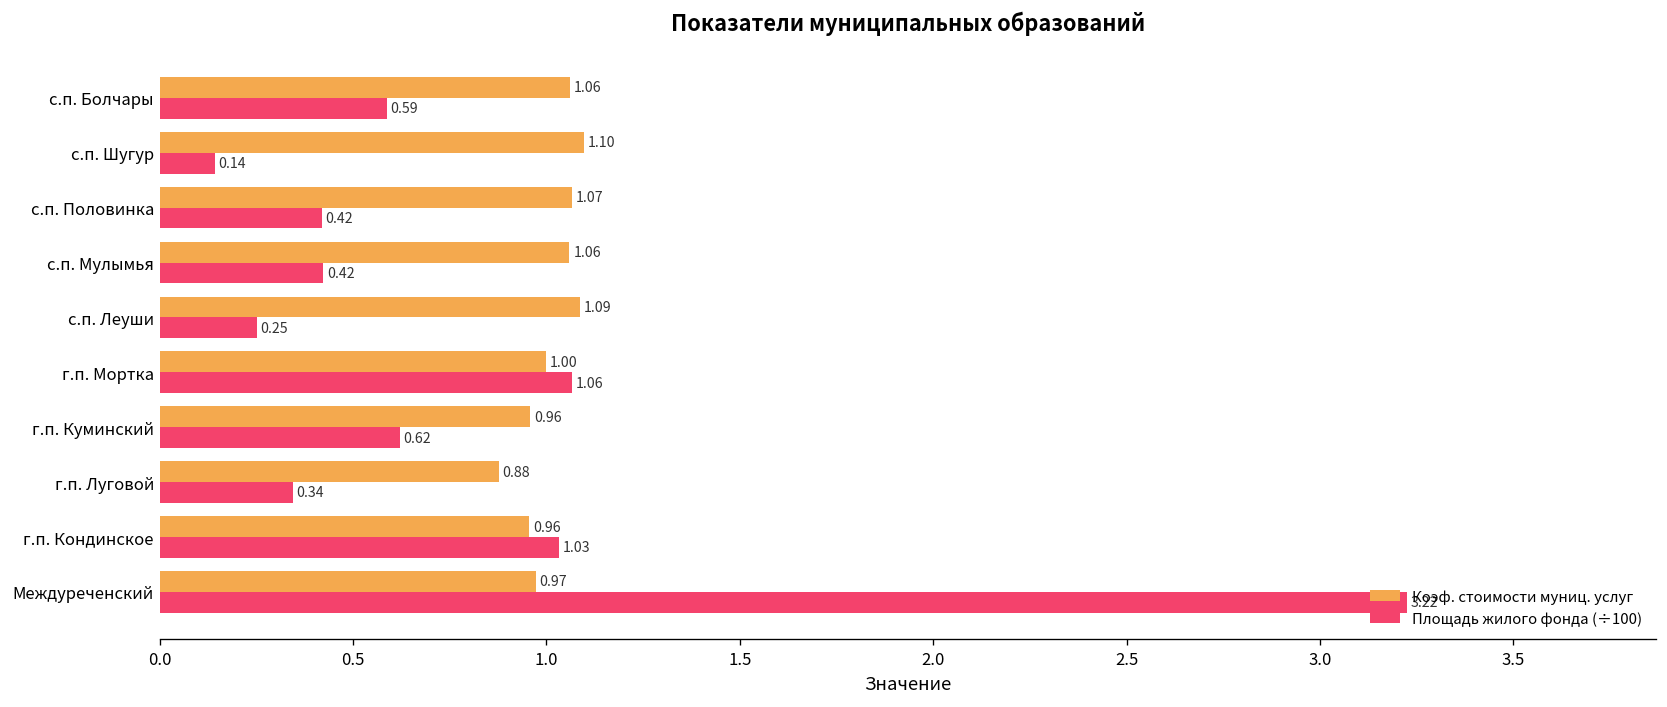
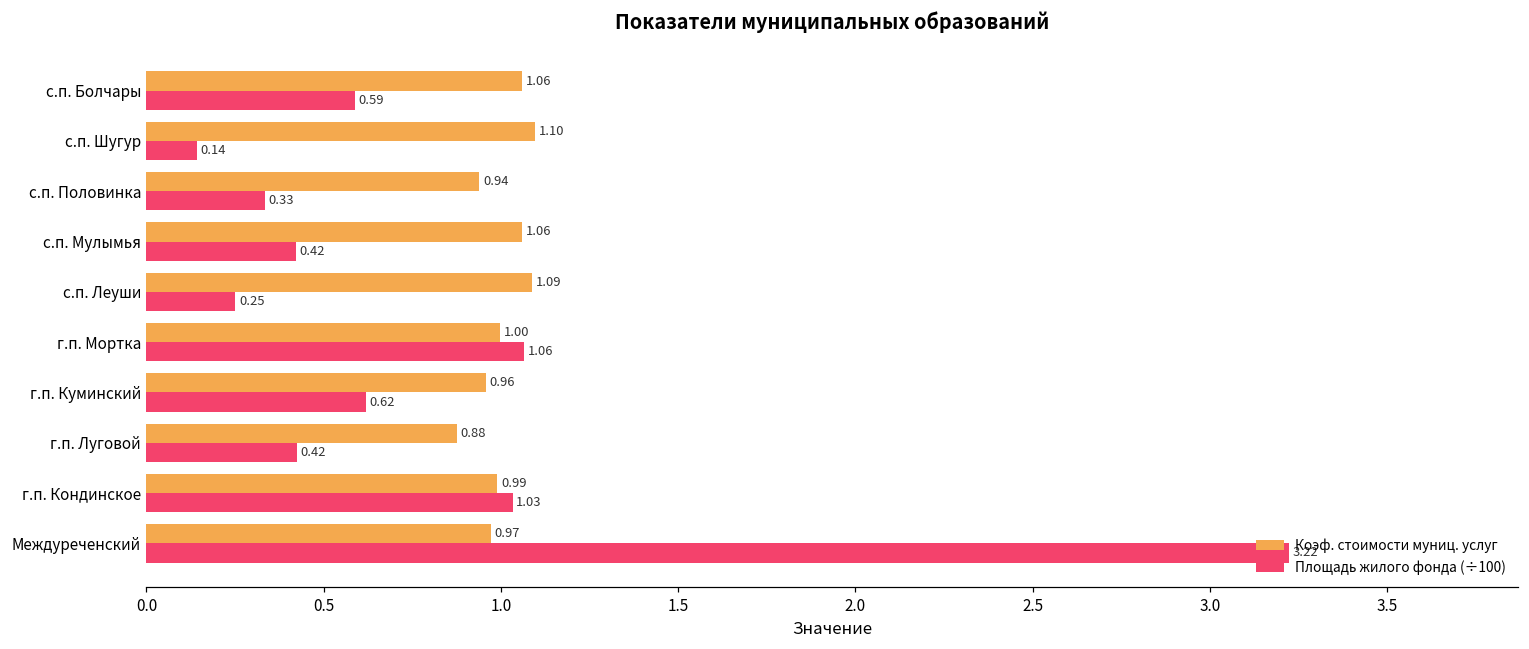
  {
    "Коэф. стоимости муниц. услуг": {
      "с.п. Болчары": 1.06,
      "с.п. Шугур": 1.10,
-     "с.п. Половинка": 1.07,
+     "с.п. Половинка": 0.94,
      "с.п. Мулымья": 1.06,
      "с.п. Леуши": 1.09,
      "г.п. Мортка": 1.00,
      "г.п. Куминский": 0.96,
      "г.п. Луговой": 0.88,
-     "г.п. Кондинское": 0.96,
+     "г.п. Кондинское": 0.99,
      "Междуреченский": 0.97
    },
    "Площадь жилого фонда (÷100)": {
      "с.п. Болчары": 0.59,
      "с.п. Шугур": 0.14,
-     "с.п. Половинка": 0.42,
+     "с.п. Половинка": 0.33,
      "с.п. Мулымья": 0.42,
      "с.п. Леуши": 0.25,
      "г.п. Мортка": 1.06,
      "г.п. Куминский": 0.62,
-     "г.п. Луговой": 0.34,
+     "г.п. Луговой": 0.42,
      "г.п. Кондинское": 1.03,
      "Междуреченский": 3.22
    }
  }
